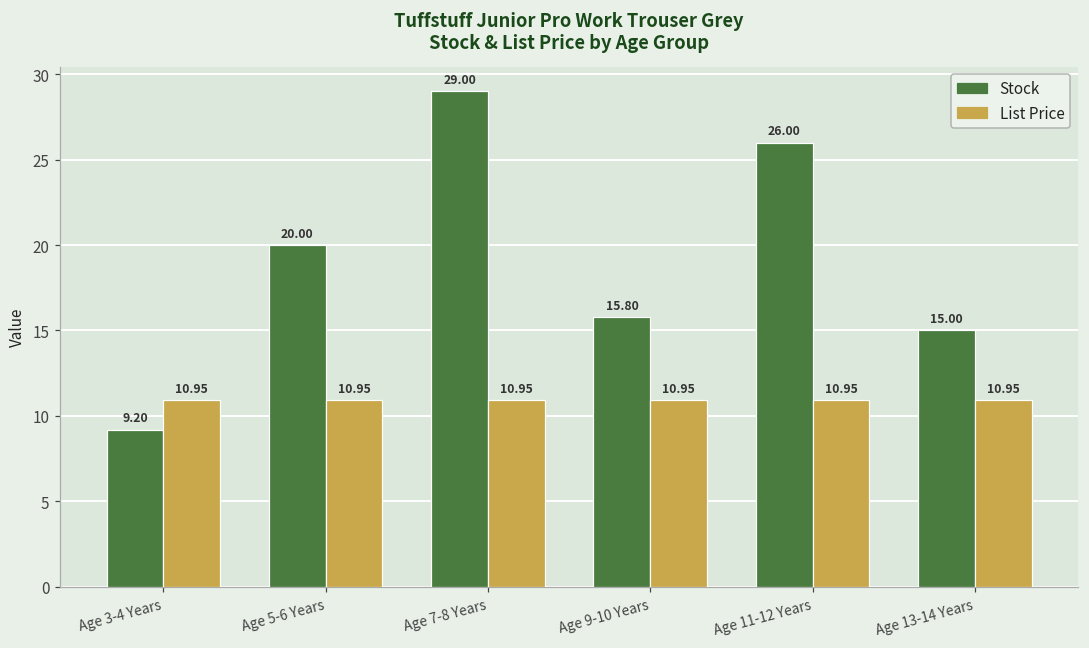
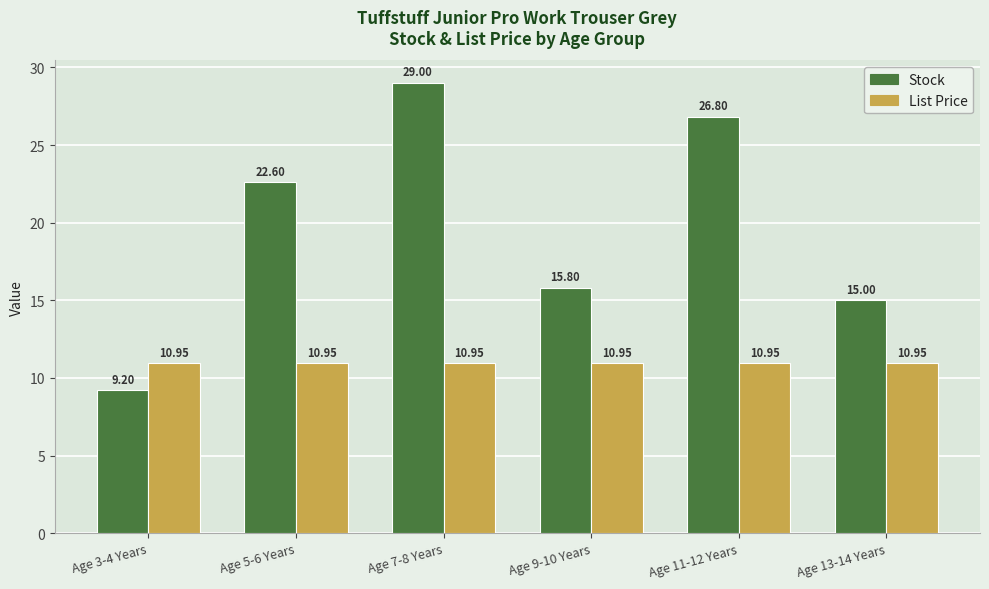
  {
    "Stock": {
      "Age 3-4 Years": 9.20,
-     "Age 5-6 Years": 20.00,
+     "Age 5-6 Years": 22.60,
      "Age 7-8 Years": 29.00,
      "Age 9-10 Years": 15.80,
-     "Age 11-12 Years": 26.00,
+     "Age 11-12 Years": 26.80,
      "Age 13-14 Years": 15.00
    },
    "List Price": {
      "Age 3-4 Years": 10.95,
      "Age 5-6 Years": 10.95,
      "Age 7-8 Years": 10.95,
      "Age 9-10 Years": 10.95,
      "Age 11-12 Years": 10.95,
      "Age 13-14 Years": 10.95
    }
  }
